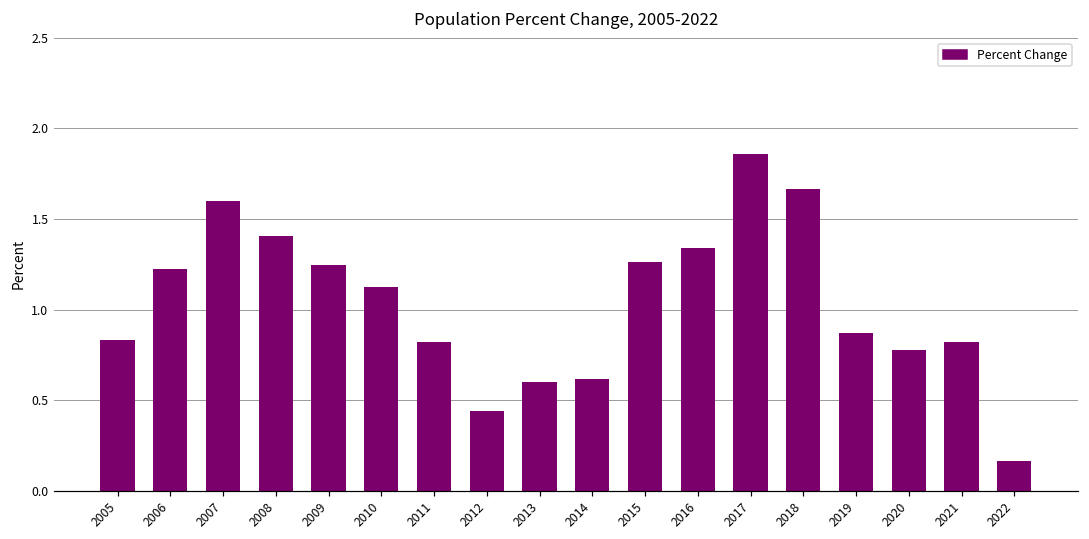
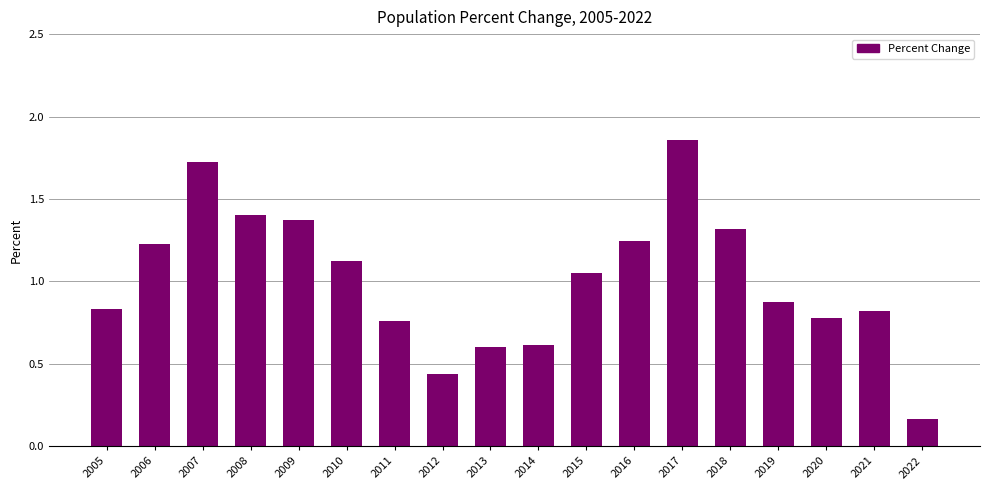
  {
    "2005": 0.83,
    "2006": 1.23,
-   "2007": 1.60,
+   "2007": 1.72,
    "2008": 1.40,
-   "2009": 1.24,
+   "2009": 1.37,
    "2010": 1.12,
-   "2011": 0.82,
+   "2011": 0.76,
    "2012": 0.44,
    "2013": 0.60,
    "2014": 0.62,
-   "2015": 1.26,
-   "2016": 1.34,
+   "2015": 1.05,
+   "2016": 1.24,
    "2017": 1.86,
-   "2018": 1.67,
+   "2018": 1.32,
    "2019": 0.87,
    "2020": 0.78,
    "2021": 0.82,
    "2022": 0.16
  }
